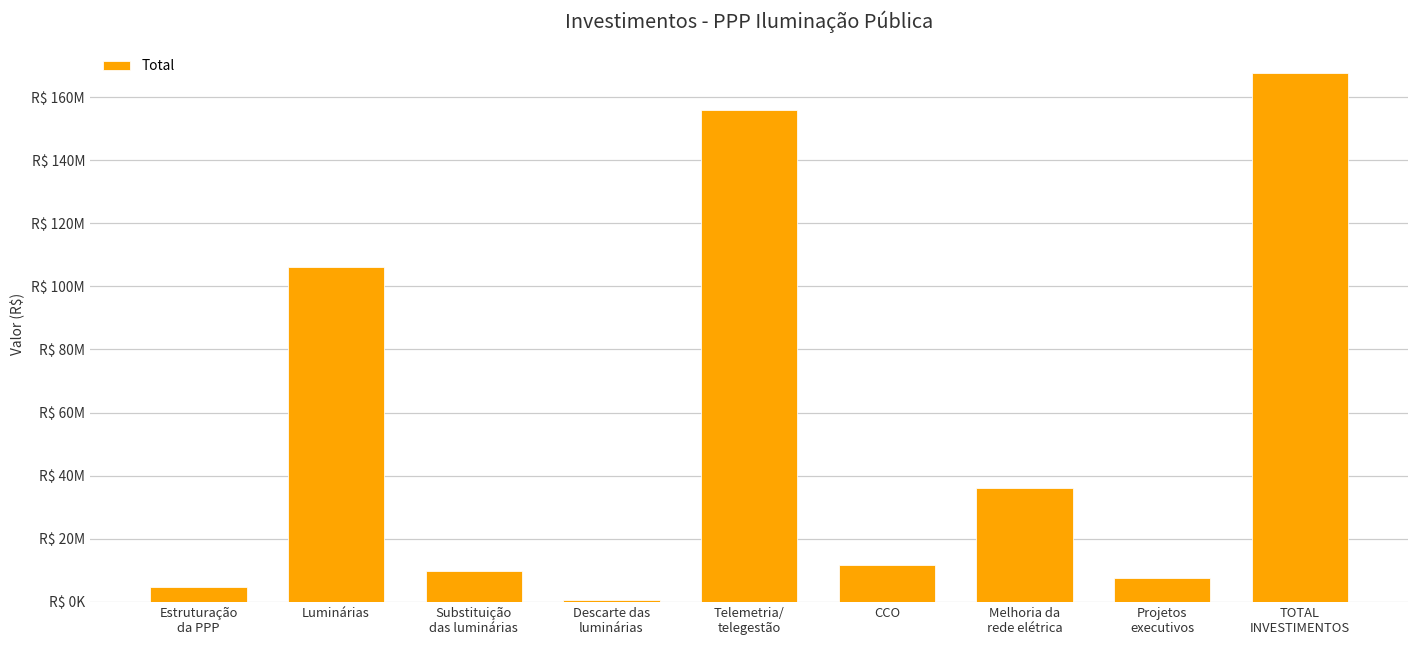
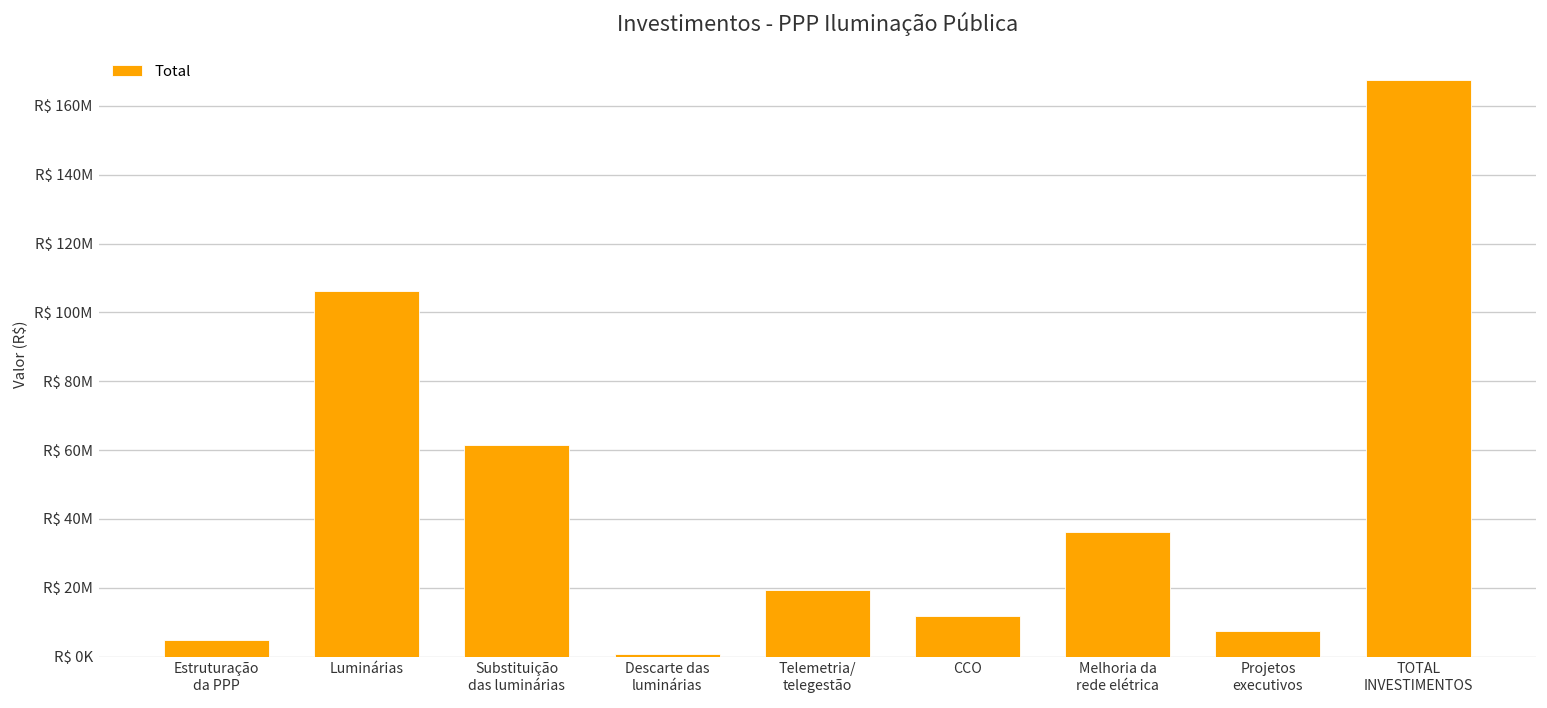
  {
    "Estruturação da PPP": "R$ 5000000",
    "Luminárias": "R$ 106000000",
-   "Substituição das luminárias": "R$ 10000000",
-   "Telemetria/ telegestão": "R$ 156000000",
+   "Substituição das luminárias": "R$ 62000000",
+   "Telemetria/ telegestão": "R$ 19000000",
    "CCO": "R$ 12000000",
    "Melhoria da rede elétrica": "R$ 36000000",
    "Projetos executivos": "R$ 7000000",
    "TOTAL INVESTIMENTOS": "R$ 168000000"
  }
